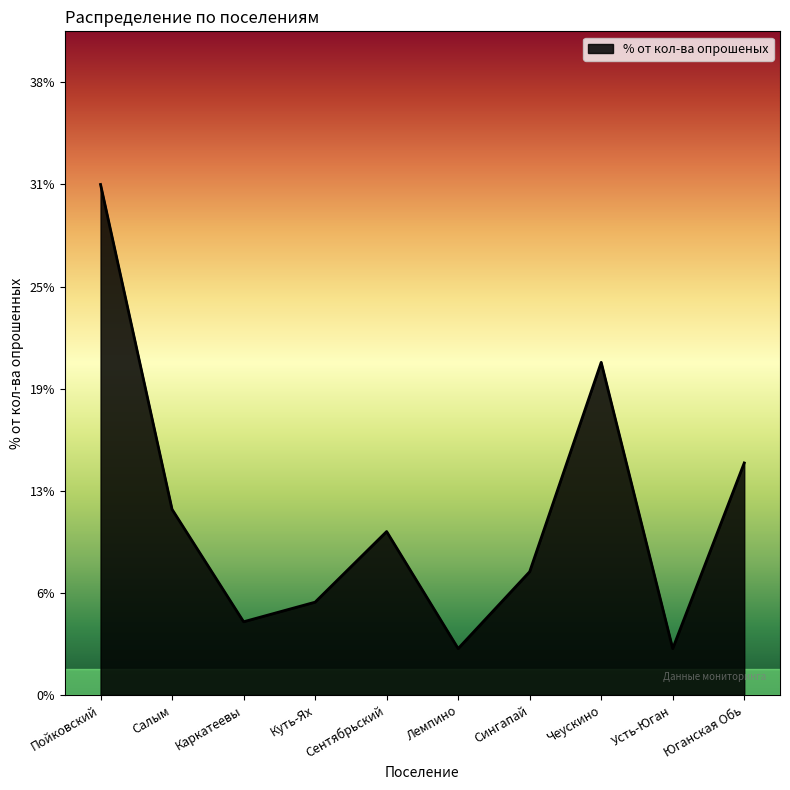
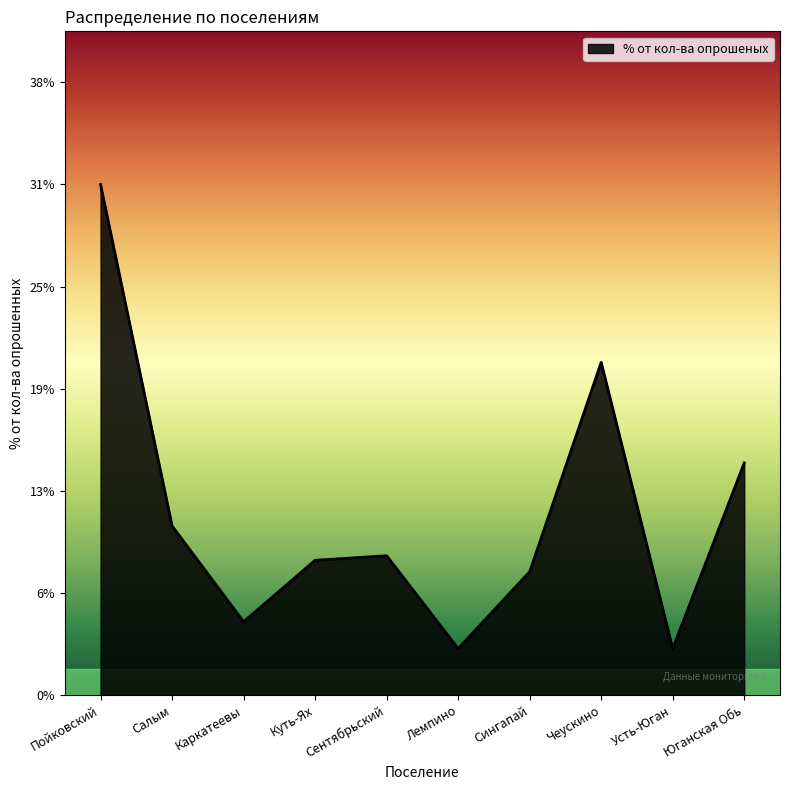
  {
    "Пойковский": "31.4%",
-   "Салым": "11.4%",
+   "Салым": "10.4%",
    "Каркатеевы": "4.5%",
-   "Куть-Ях": "5.7%",
-   "Сентябрьский": "10.1%",
+   "Куть-Ях": "8.3%",
+   "Сентябрьский": "8.6%",
    "Лемпино": "2.9%",
    "Сингапай": "7.6%",
    "Чеускино": "20.5%",
    "Усть-Юган": "2.9%",
    "Юганская Обь": "14.3%"
  }
